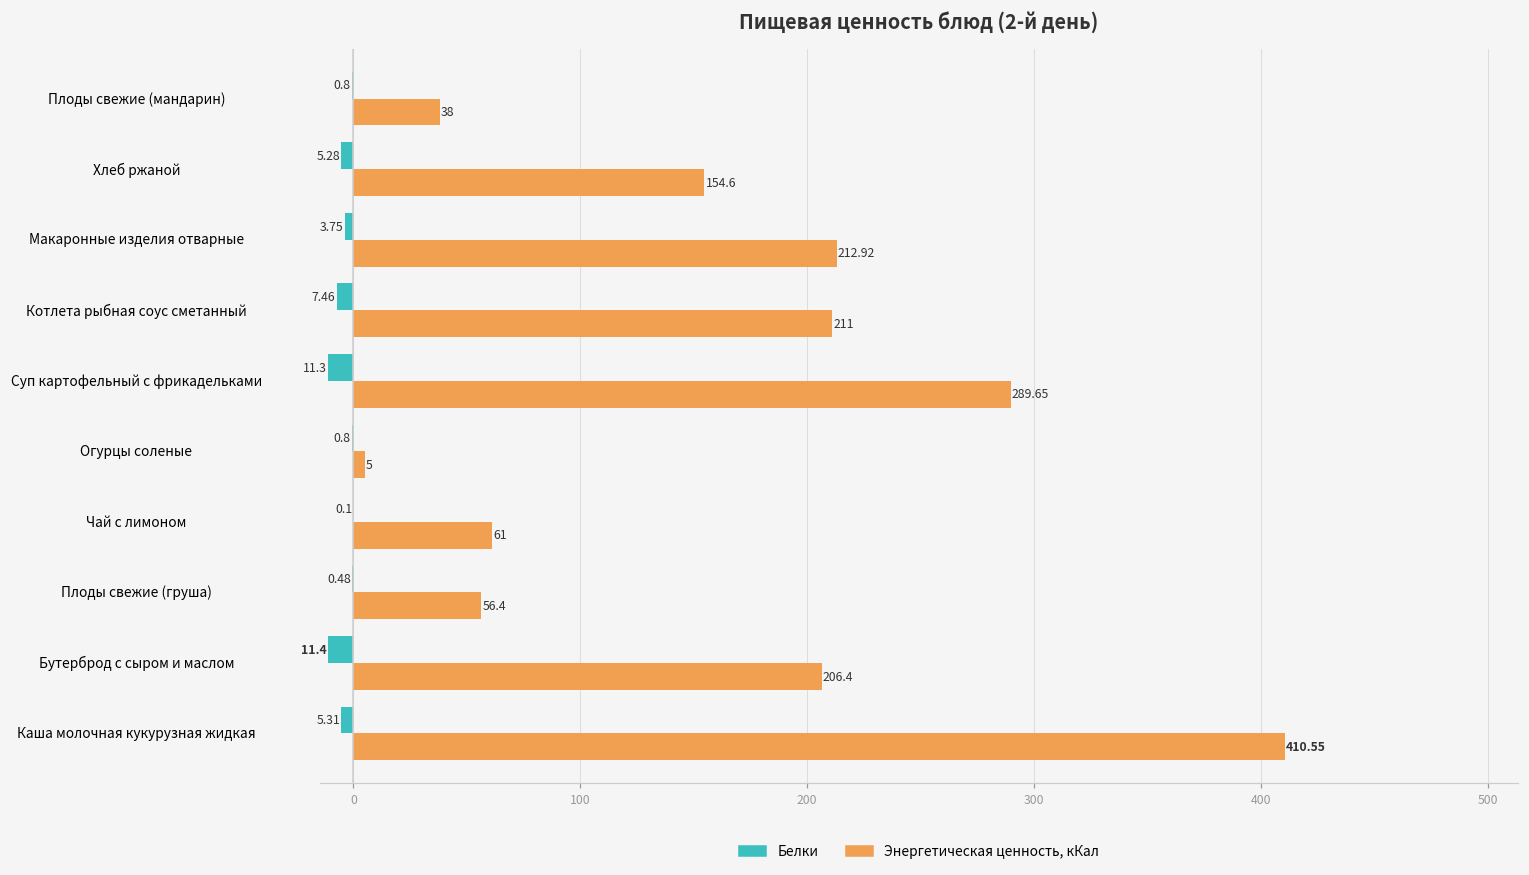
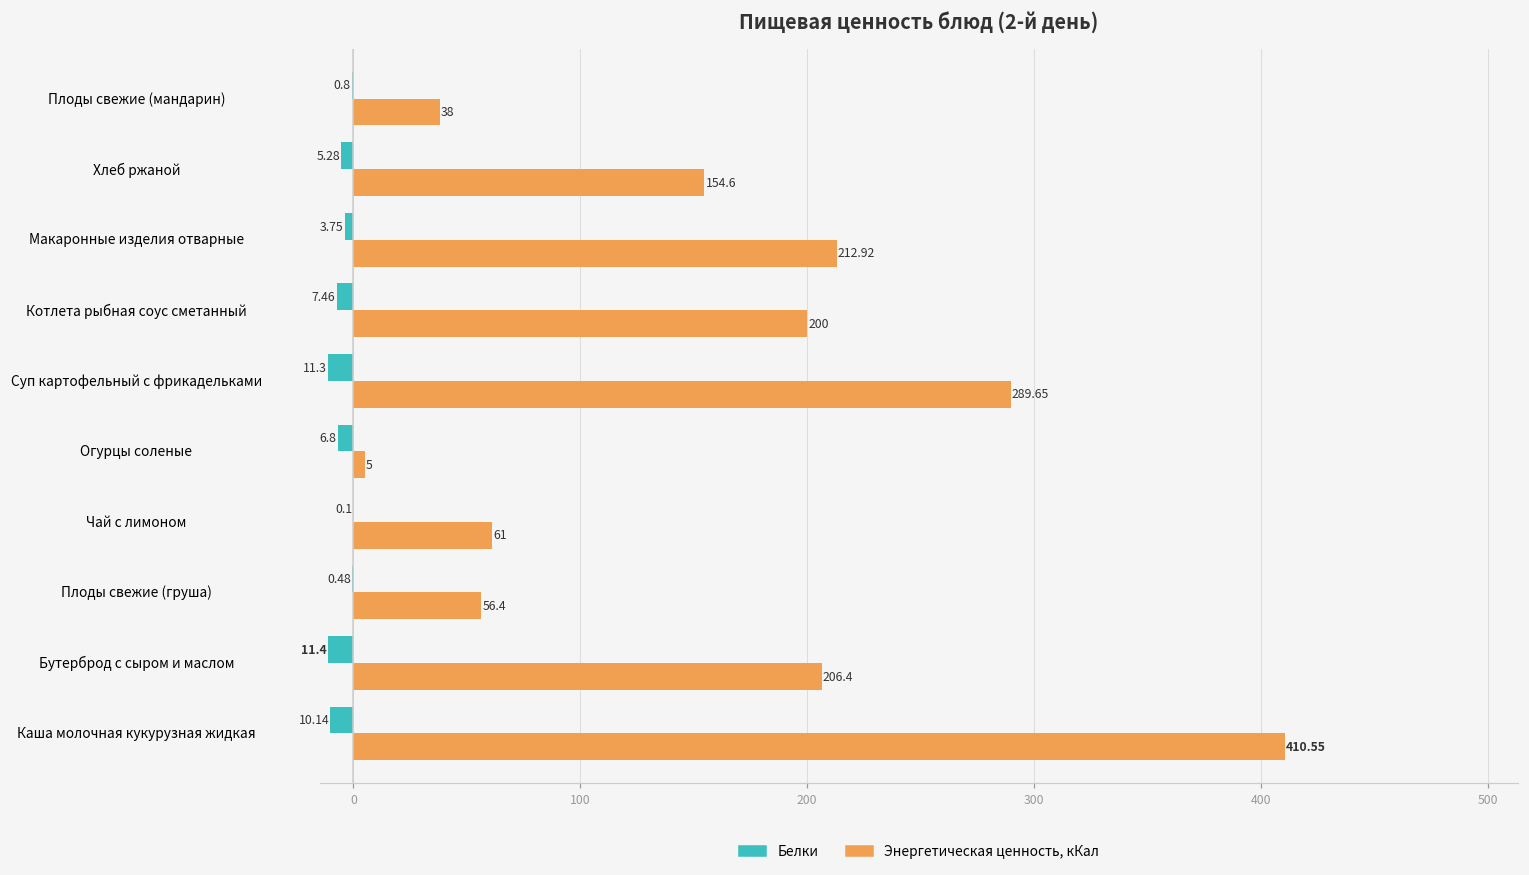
  {
    "Белки": {
-     "Огурцы соленые": 0.8,
-     "Каша молочная кукурузная жидкая": 5.31
+     "Огурцы соленые": 6.8,
+     "Каша молочная кукурузная жидкая": 10.14
    },
    "Энергетическая ценность, кКал": {
      "Плоды свежие (мандарин)": 38,
      "Хлеб ржаной": 154.6,
      "Макаронные изделия отварные": 212.92,
-     "Котлета рыбная соус сметанный": 211,
+     "Котлета рыбная соус сметанный": 200,
      "Суп картофельный с фрикадельками": 289.65,
      "Огурцы соленые": 5,
      "Чай с лимоном": 61,
      "Плоды свежие (груша)": 56.4,
      "Бутерброд с сыром и маслом": 206.4,
      "Каша молочная кукурузная жидкая": 410.55
    }
  }
